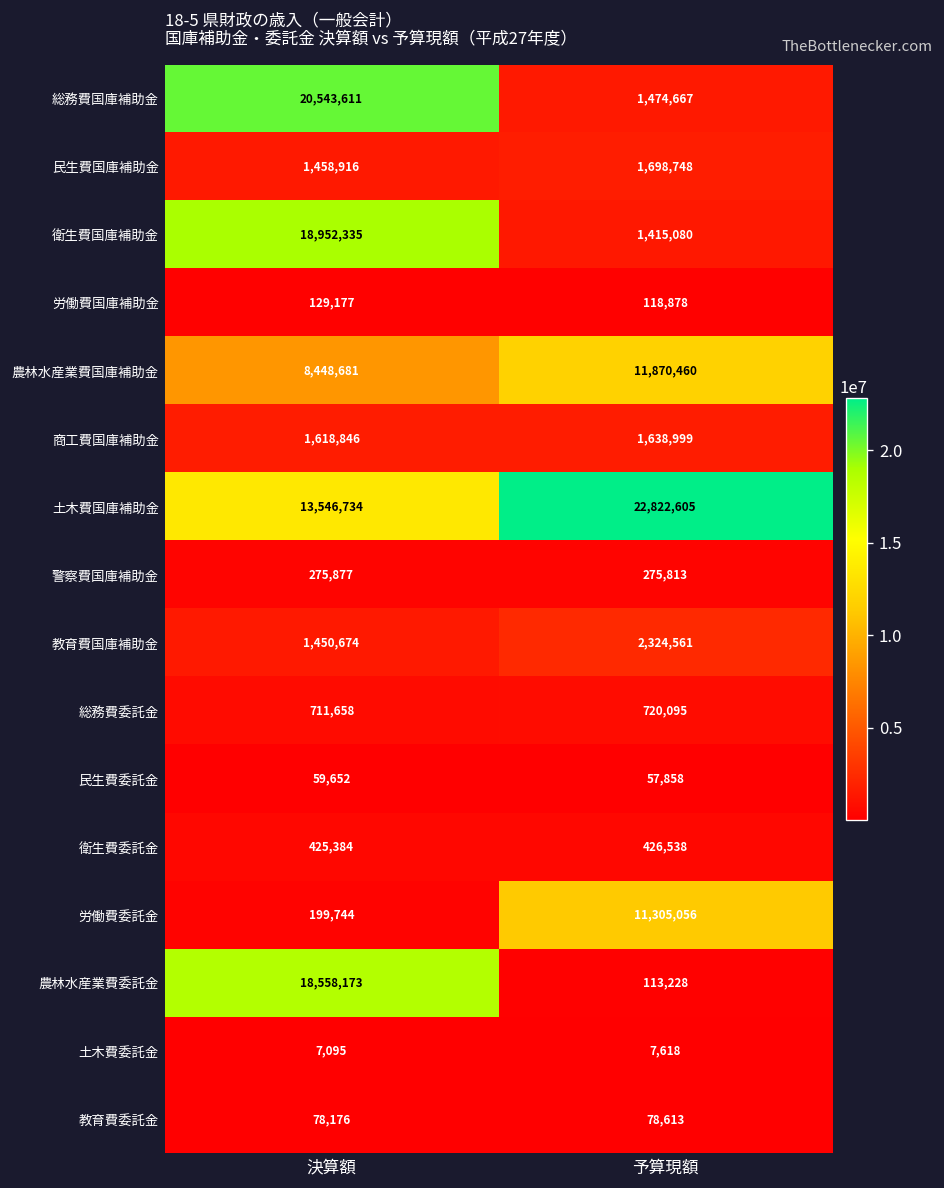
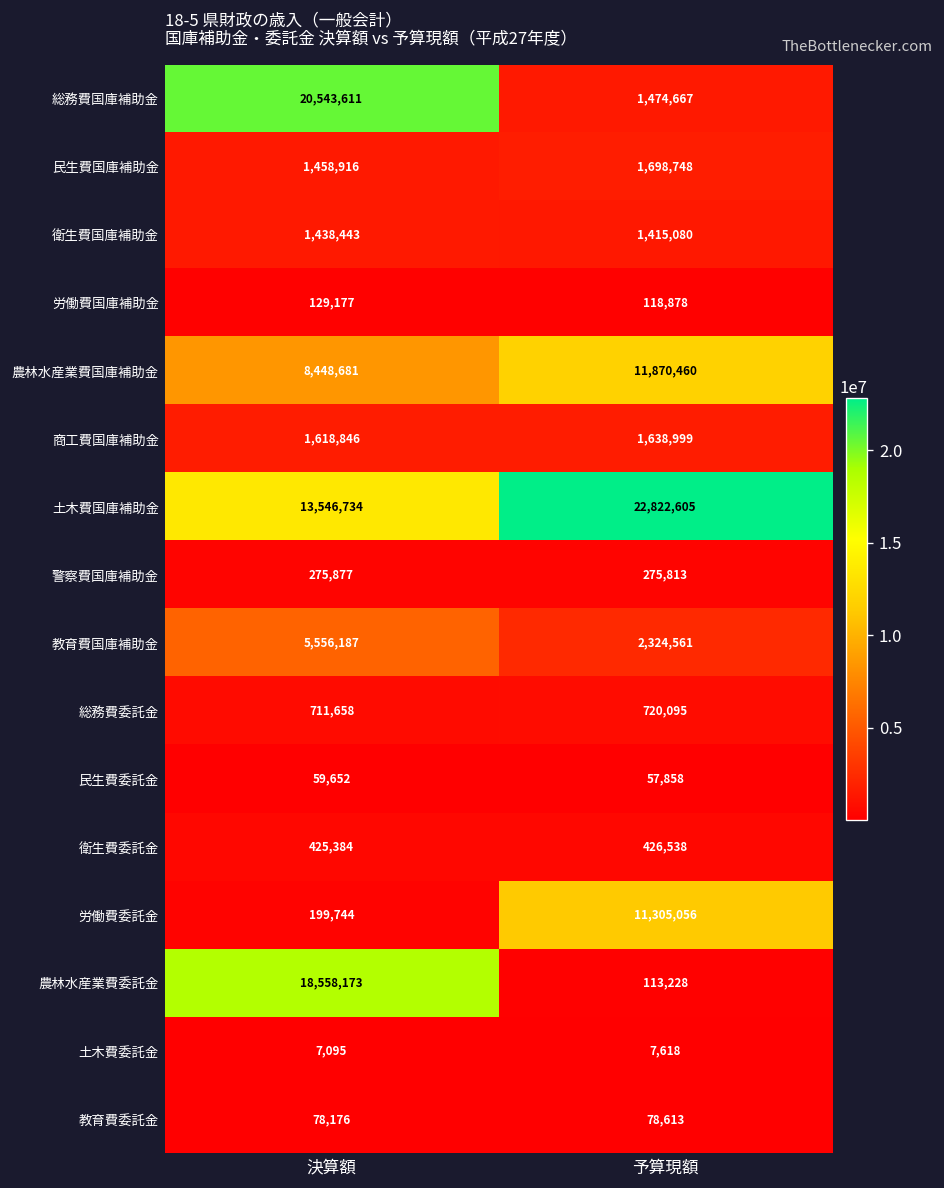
  {
    "総務費国庫補助金": {
      "決算額": "20,543,611",
      "予算現額": "1,474,667"
    },
    "民生費国庫補助金": {
      "決算額": "1,458,916",
      "予算現額": "1,698,748"
    },
    "衛生費国庫補助金": {
-     "決算額": "18,952,335",
+     "決算額": "1,438,443",
      "予算現額": "1,415,080"
    },
    "労働費国庫補助金": {
      "決算額": "129,177",
      "予算現額": "118,878"
    },
    "農林水産業費国庫補助金": {
      "決算額": "8,448,681",
      "予算現額": "11,870,460"
    },
    "商工費国庫補助金": {
      "決算額": "1,618,846",
      "予算現額": "1,638,999"
    },
    "土木費国庫補助金": {
      "決算額": "13,546,734",
      "予算現額": "22,822,605"
    },
    "警察費国庫補助金": {
      "決算額": "275,877",
      "予算現額": "275,813"
    },
    "教育費国庫補助金": {
-     "決算額": "1,450,674",
+     "決算額": "5,556,187",
      "予算現額": "2,324,561"
    },
    "総務費委託金": {
      "決算額": "711,658",
      "予算現額": "720,095"
    },
    "民生費委託金": {
      "決算額": "59,652",
      "予算現額": "57,858"
    },
    "衛生費委託金": {
      "決算額": "425,384",
      "予算現額": "426,538"
    },
    "労働費委託金": {
      "決算額": "199,744",
      "予算現額": "11,305,056"
    },
    "農林水産業費委託金": {
      "決算額": "18,558,173",
      "予算現額": "113,228"
    },
    "土木費委託金": {
      "決算額": "7,095",
      "予算現額": "7,618"
    },
    "教育費委託金": {
      "決算額": "78,176",
      "予算現額": "78,613"
    }
  }
